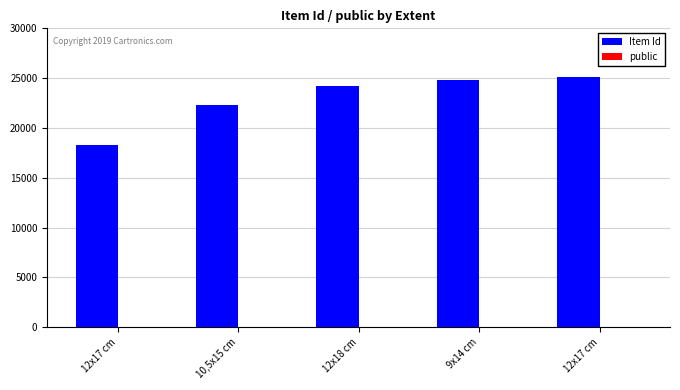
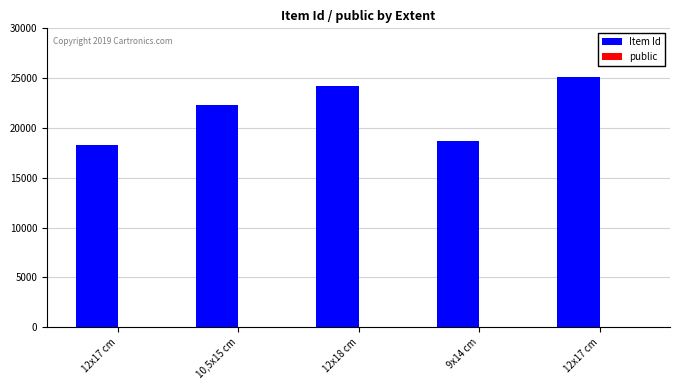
  {
    "Item Id": {
      "10,5x15 cm": 22000,
      "12x18 cm": 24000,
-     "9x14 cm": 25000
+     "9x14 cm": 19000
    }
  }
